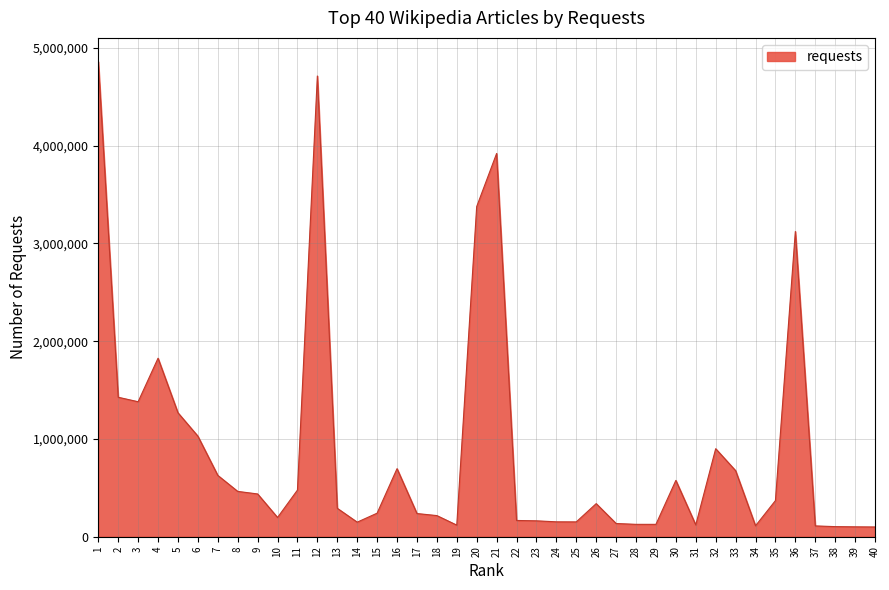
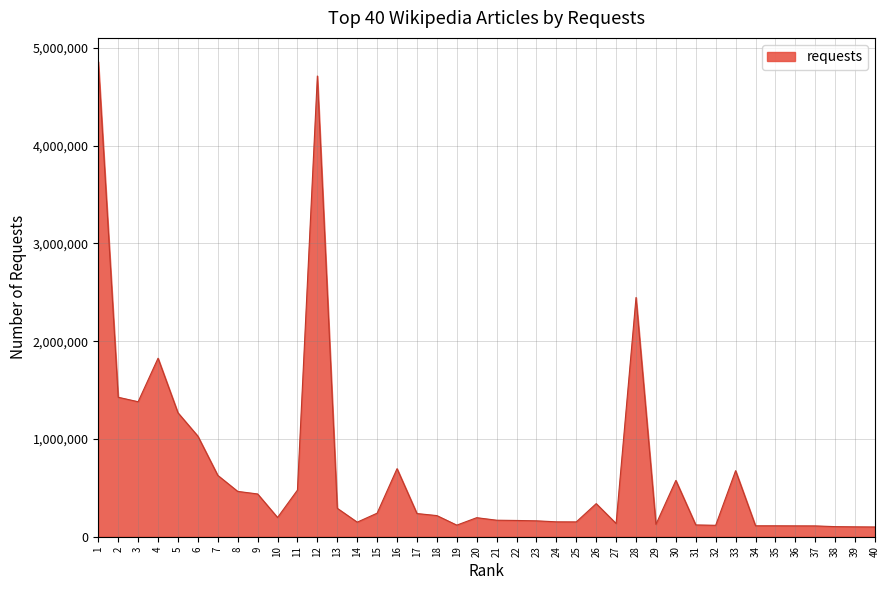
  {
    "1": "4,900,000",
    "2": "1,400,000",
    "3": "1,400,000",
    "4": "1,800,000",
    "5": "1,300,000",
    "6": "1,000,000",
    "7": "600,000",
    "8": "500,000",
    "9": "400,000",
    "10": "200,000",
    "11": "500,000",
    "12": "4,700,000",
    "13": "300,000",
    "14": "100,000",
    "15": "200,000",
    "16": "700,000",
    "17": "200,000",
    "18": "200,000",
    "19": "100,000",
-   "20": "3,400,000",
-   "21": "3,900,000",
+   "20": "200,000",
+   "21": "200,000",
    "22": "200,000",
    "23": "200,000",
    "24": "200,000",
    "25": "200,000",
    "26": "300,000",
    "27": "100,000",
-   "28": "100,000",
+   "28": "2,400,000",
    "29": "100,000",
    "30": "600,000",
    "31": "100,000",
-   "32": "900,000",
+   "32": "100,000",
    "33": "700,000",
    "34": "100,000",
-   "35": "400,000",
-   "36": "3,100,000",
+   "35": "100,000",
+   "36": "100,000",
    "37": "100,000",
    "38": "100,000",
    "39": "100,000",
    "40": "100,000"
  }
